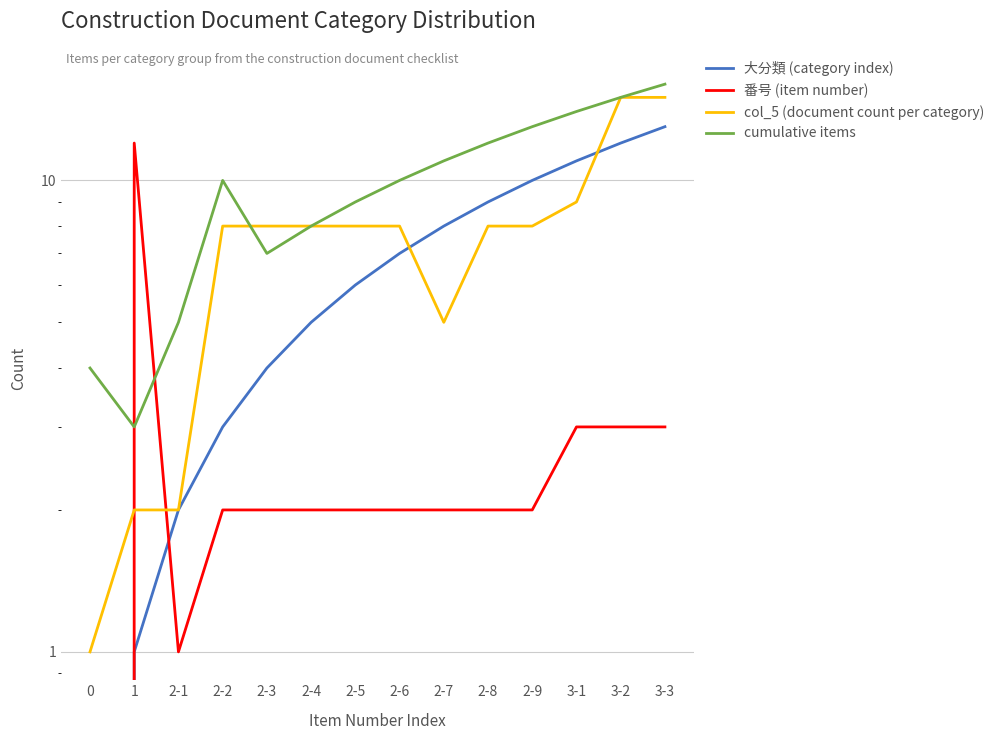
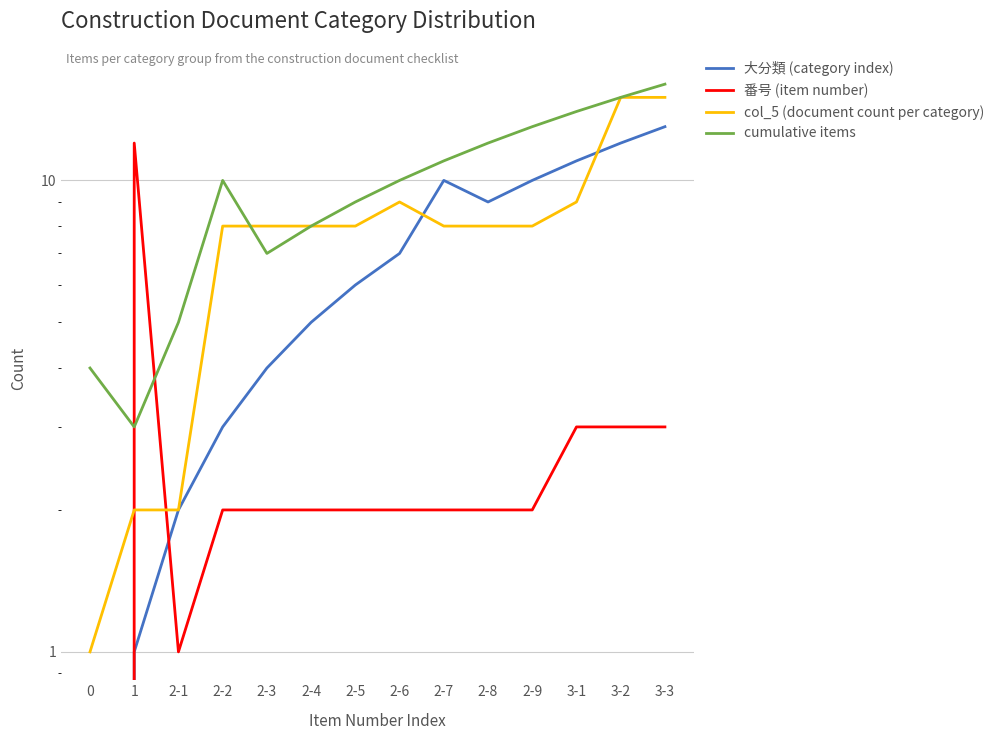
  {
    "大分類 (category index)": {
      "1": 1,
      "2-2": 3,
      "2-3": 4,
      "2-4": 5,
      "2-5": 6,
      "2-6": 7,
-     "2-7": 8,
+     "2-7": 10,
      "2-8": 9,
      "2-9": 10,
      "3-1": 11,
      "3-2": 12,
      "3-3": 13
    },
    "番号 (item number)": {
      "1": 12,
      "2-1": 1,
      "2-2": 2,
      "2-3": 2,
      "2-4": 2,
      "2-5": 2,
      "2-6": 2,
      "2-7": 2,
      "2-8": 2,
      "2-9": 2,
      "3-1": 3,
      "3-2": 3,
      "3-3": 3
    },
    "col_5 (document count per category)": {
      "0": 1,
      "1": 2,
      "2-2": 8,
      "2-3": 8,
      "2-5": 8,
-     "2-6": 8,
-     "2-7": 5,
+     "2-6": 9,
+     "2-7": 8,
      "2-8": 8,
      "2-9": 8,
      "3-1": 9,
      "3-3": 15
    },
    "cumulative items": {
      "0": 4,
      "1": 3,
      "2-1": 5,
      "2-2": 10,
      "2-3": 7,
      "2-5": 9,
      "2-6": 10,
      "2-7": 11,
      "2-8": 12,
      "2-9": 13,
      "3-1": 14,
      "3-3": 16
    }
  }
